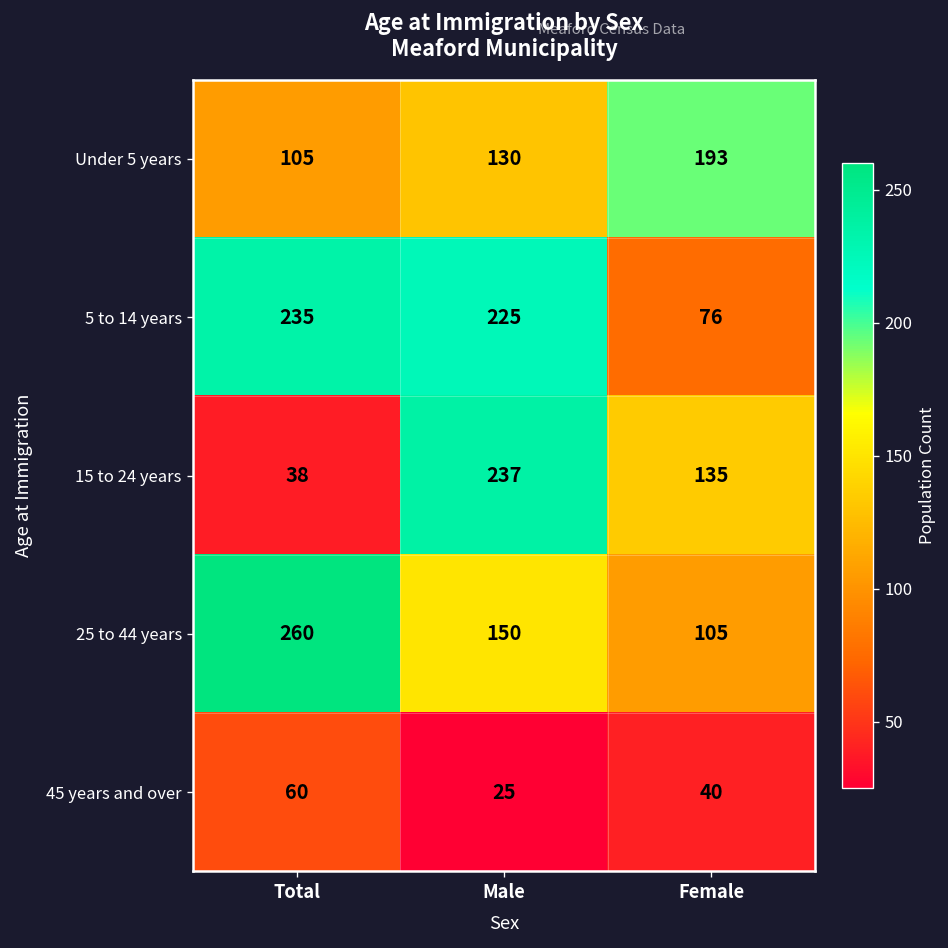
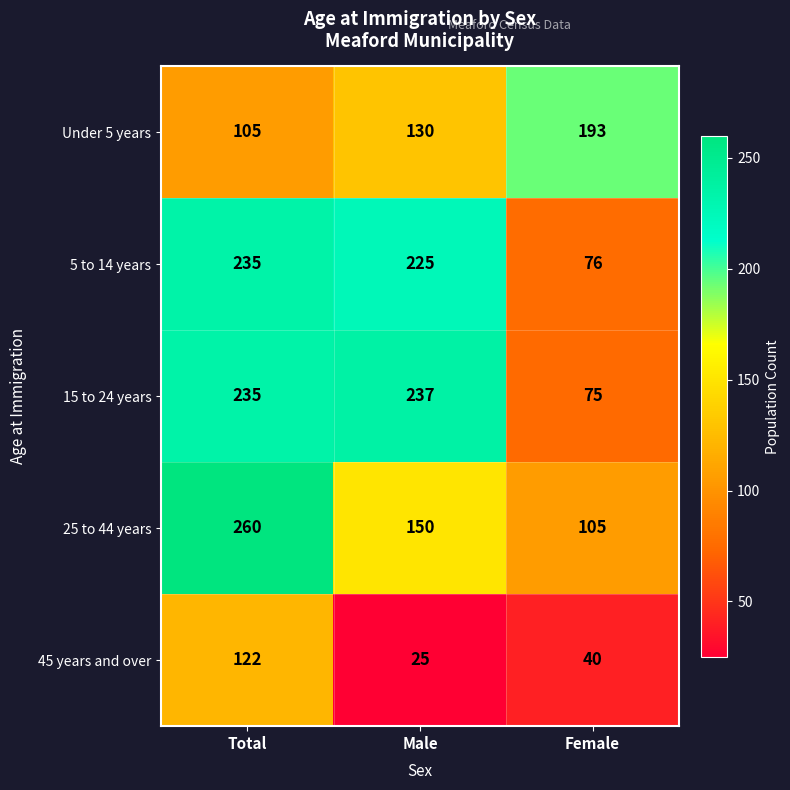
  {
    "Under 5 years": {
      "Total": 105,
      "Male": 130,
      "Female": 193
    },
    "5 to 14 years": {
      "Total": 235,
      "Male": 225,
      "Female": 76
    },
    "15 to 24 years": {
-     "Total": 38,
+     "Total": 235,
      "Male": 237,
-     "Female": 135
+     "Female": 75
    },
    "25 to 44 years": {
      "Total": 260,
      "Male": 150,
      "Female": 105
    },
    "45 years and over": {
-     "Total": 60,
+     "Total": 122,
      "Male": 25,
      "Female": 40
    }
  }
